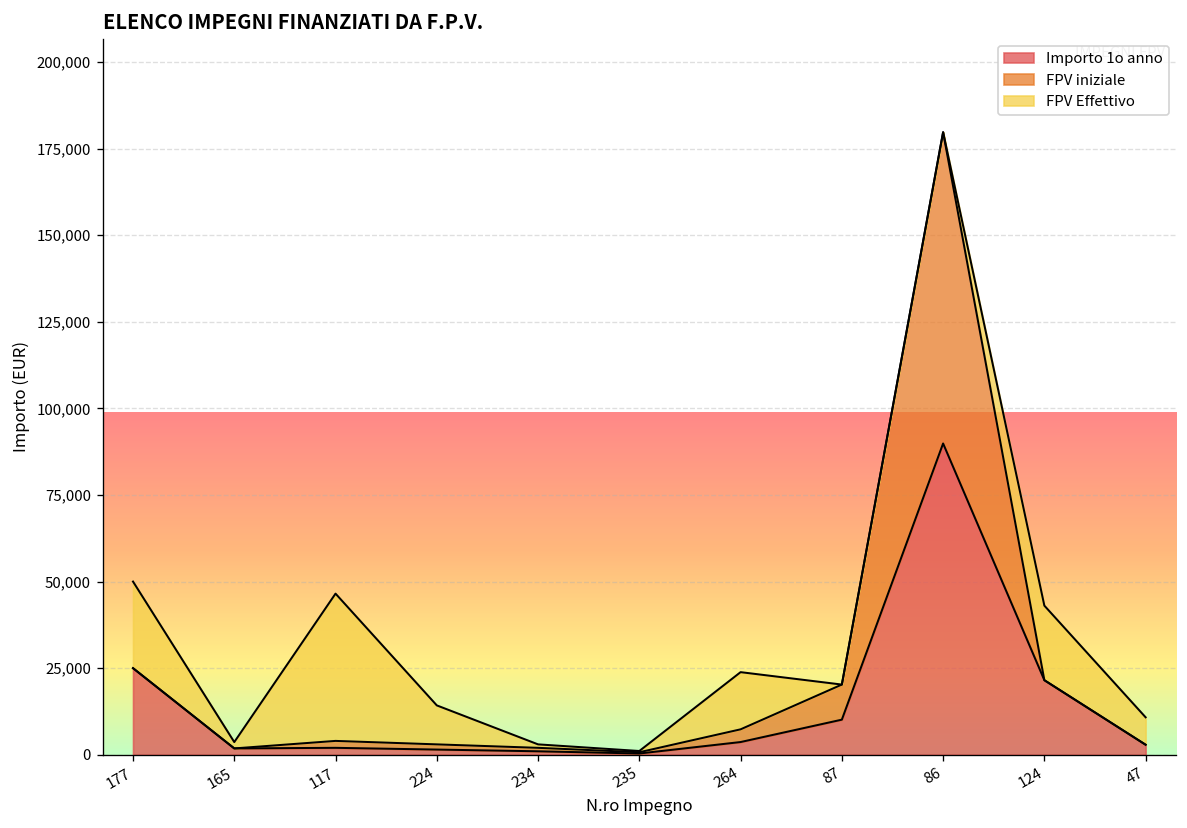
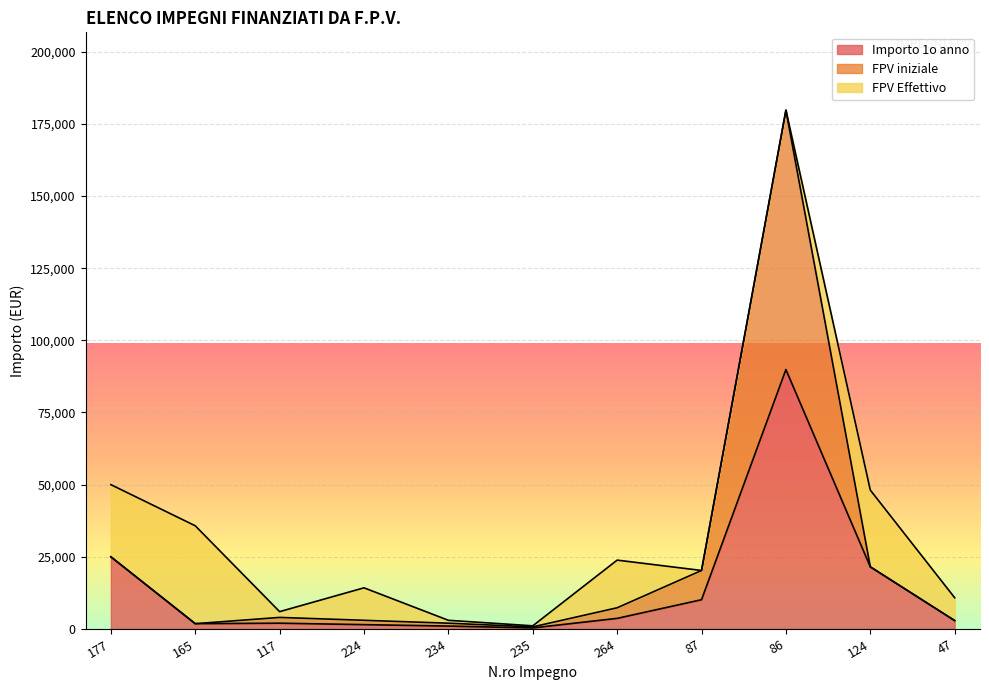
  {
    "FPV Effettivo": {
      "177": "25,000",
-     "165": "2,000",
-     "117": "43,000",
+     "165": "34,000",
+     "117": "2,000",
      "224": "11,000",
      "234": "1,000",
      "264": "17,000",
-     "124": "22,000",
+     "124": "27,000",
      "47": "8,000"
    }
  }
